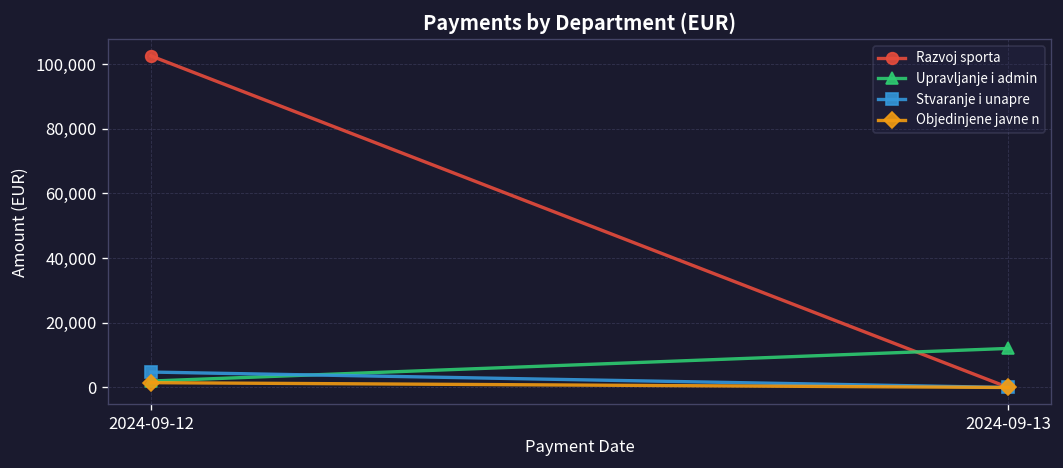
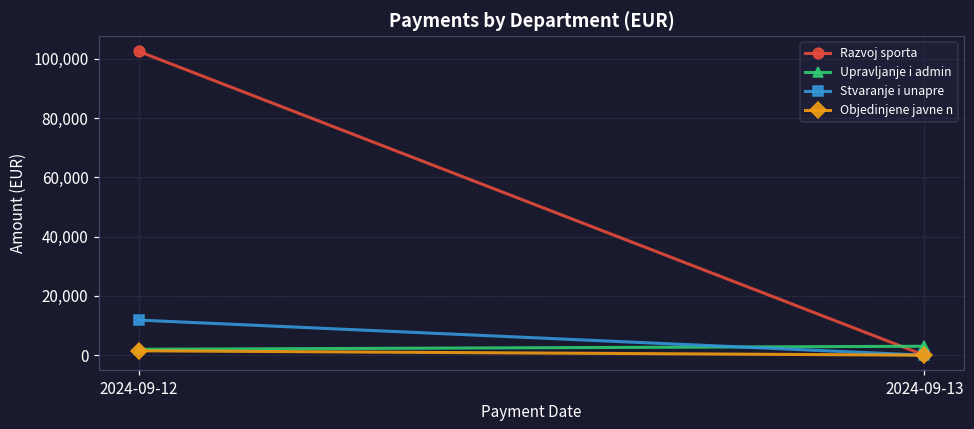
  {
    "Razvoj sporta": {
      "2024-09-12": "103,000"
    },
    "Upravljanje i admin": {
-     "2024-09-13": "12,000"
+     "2024-09-13": "3,000"
    },
    "Stvaranje i unapre": {
-     "2024-09-12": "5,000"
+     "2024-09-12": "12,000"
    }
  }
